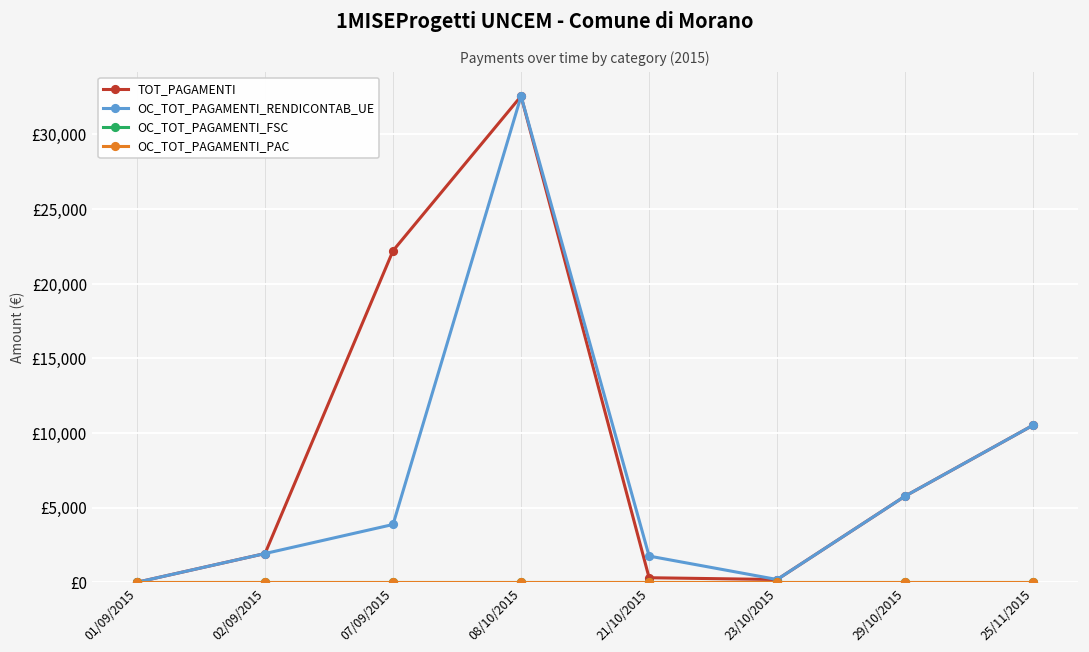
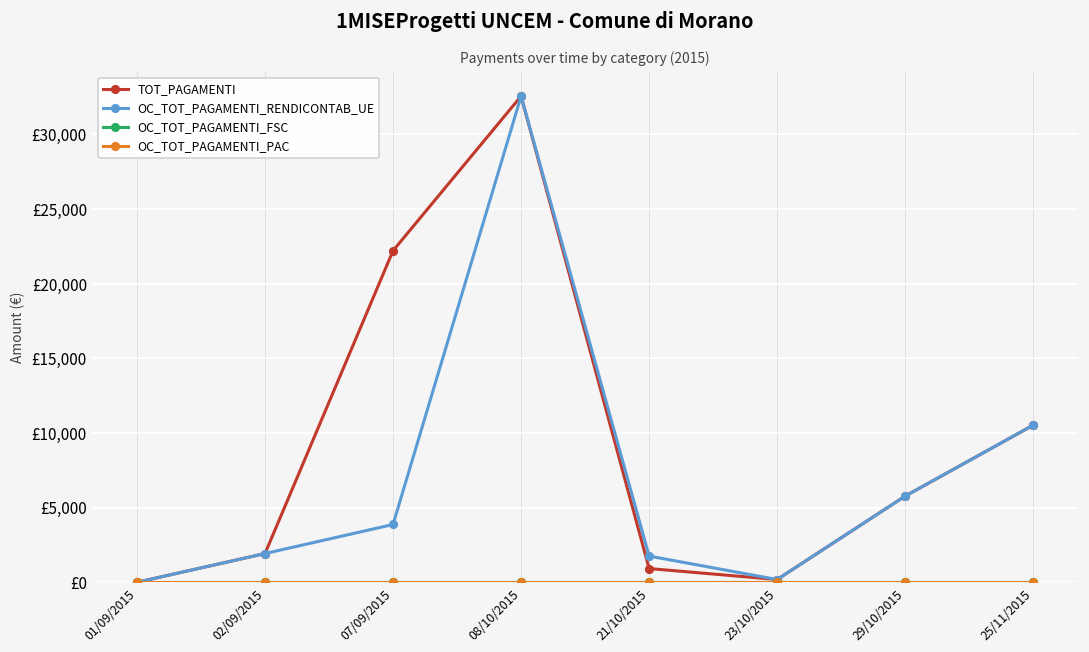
  {
    "TOT_PAGAMENTI": {
      "07/09/2015": "£22,200",
-     "21/10/2015": "£300"
+     "21/10/2015": "£900"
    },
    "OC_TOT_PAGAMENTI_RENDICONTAB_UE": {
      "07/09/2015": "£3,900",
      "21/10/2015": "£1,800"
    },
    "OC_TOT_PAGAMENTI_PAC": {
      "02/09/2015": "£0",
      "07/09/2015": "£0",
      "08/10/2015": "£0",
      "21/10/2015": "£0",
      "29/10/2015": "£0",
      "25/11/2015": "£0"
    }
  }
